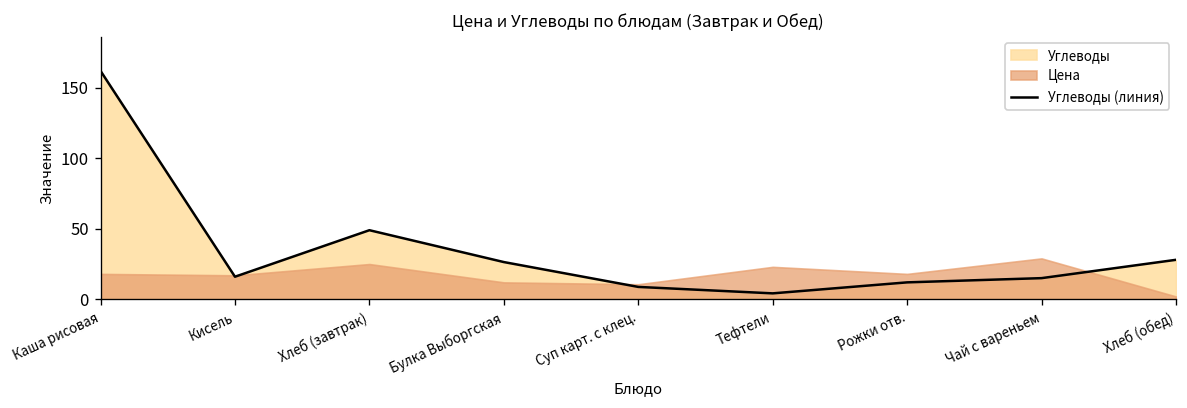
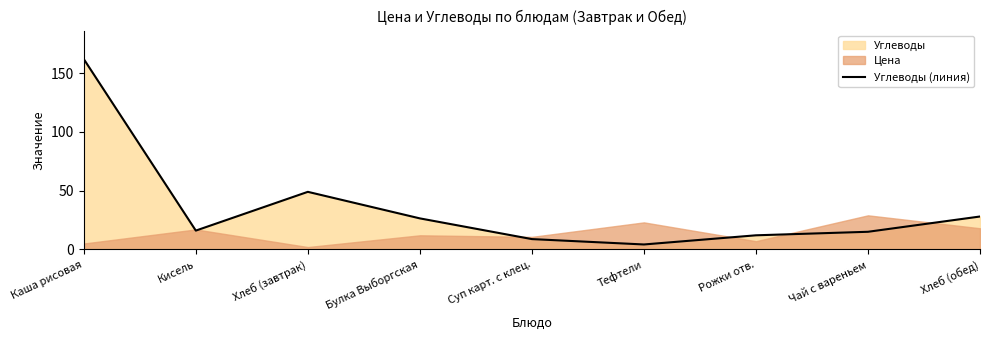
  {
    "Углеводы": {
      "Каша рисовая": 162,
      "Хлеб (завтрак)": 49,
      "Булка Выборгская": 26,
      "Тефтели": 4,
      "Рожки отв.": 12,
      "Чай с вареньем": 15,
      "Хлеб (обед)": 28
    },
    "Цена": {
-     "Каша рисовая": 18,
-     "Хлеб (завтрак)": 25,
+     "Каша рисовая": 5,
+     "Хлеб (завтрак)": 2,
      "Булка Выборгская": 12,
      "Тефтели": 23,
-     "Рожки отв.": 18,
+     "Рожки отв.": 7,
      "Чай с вареньем": 29,
-     "Хлеб (обед)": 2
+     "Хлеб (обед)": 18
    }
  }
